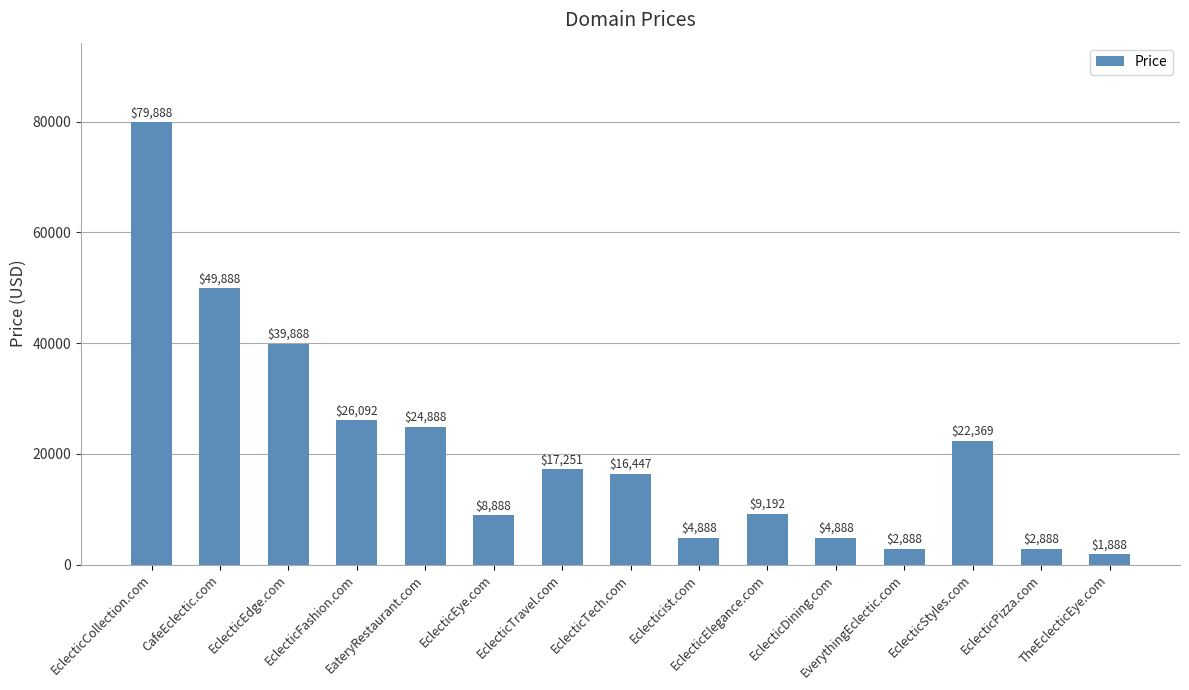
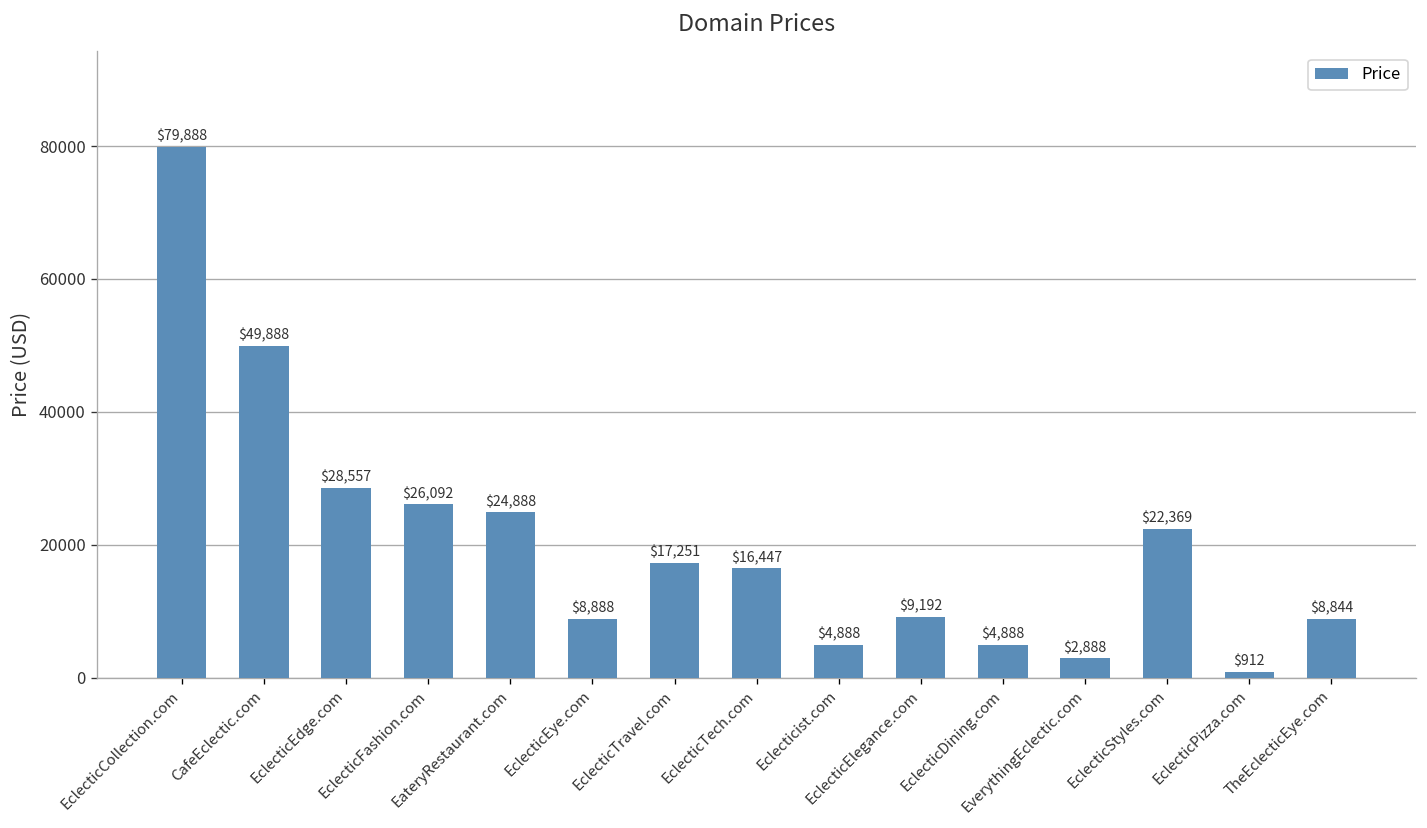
  {
    "EclecticCollection.com": "$79,888",
    "CafeEclectic.com": "$49,888",
-   "EclecticEdge.com": "$39,888",
+   "EclecticEdge.com": "$28,557",
    "EclecticFashion.com": "$26,092",
    "EateryRestaurant.com": "$24,888",
    "EclecticEye.com": "$8,888",
    "EclecticTravel.com": "$17,251",
    "EclecticTech.com": "$16,447",
    "Eclecticist.com": "$4,888",
    "EclecticElegance.com": "$9,192",
    "EclecticDining.com": "$4,888",
    "EverythingEclectic.com": "$2,888",
    "EclecticStyles.com": "$22,369",
-   "EclecticPizza.com": "$2,888",
-   "TheEclecticEye.com": "$1,888"
+   "EclecticPizza.com": "$912",
+   "TheEclecticEye.com": "$8,844"
  }
